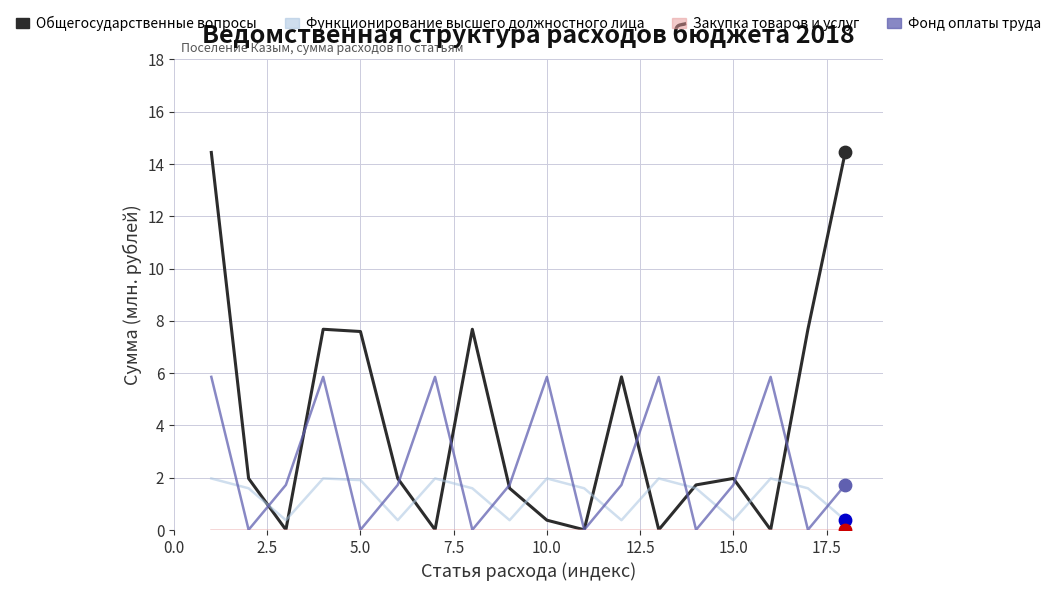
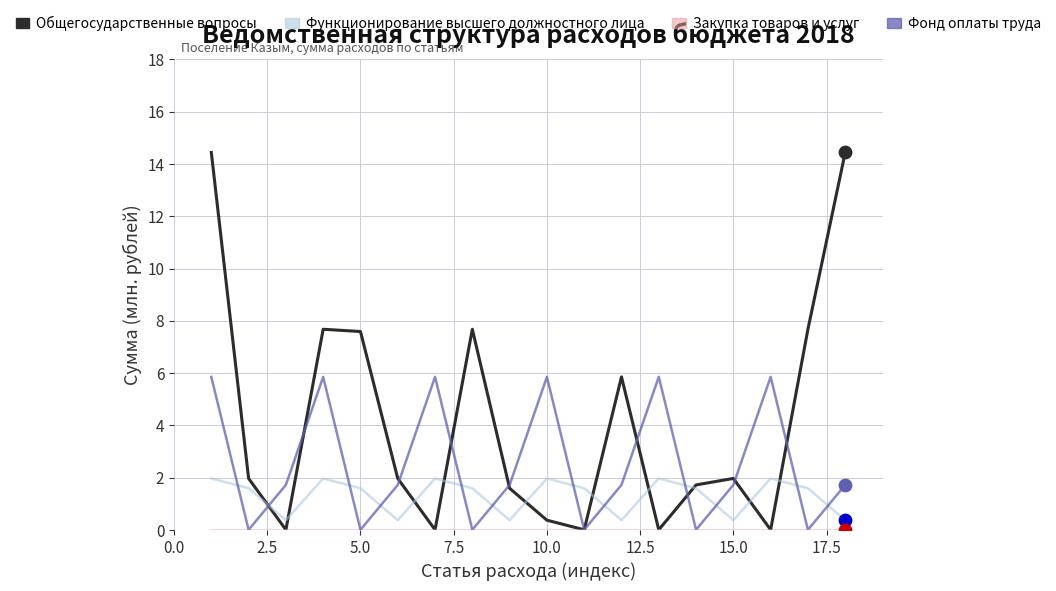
  {
    "Функционирование высшего должностного лица": {
-     "5.0": 1.9,
+     "5.0": 1.6,
      "10.0": 2.0,
      "15.0": 0.4
    },
    "Закупка товаров и услуг": {
      "10.0": 0.0,
      "15.0": 0.0
    }
  }
